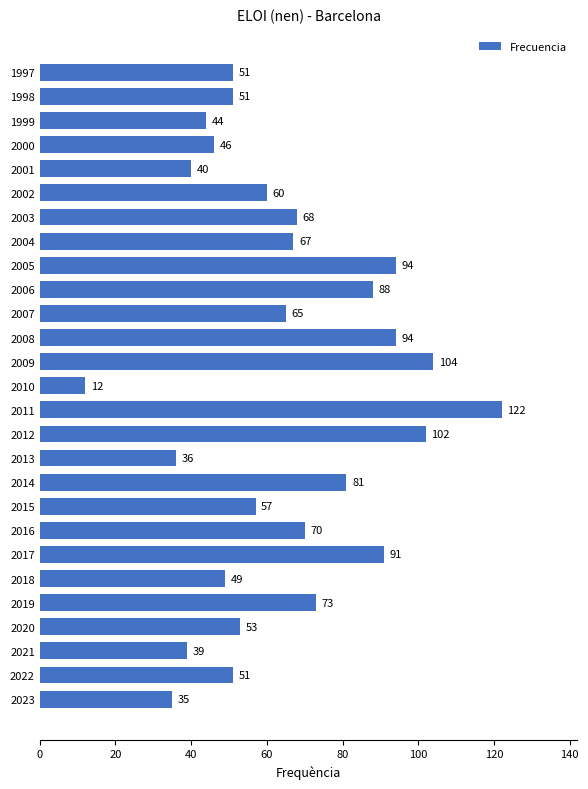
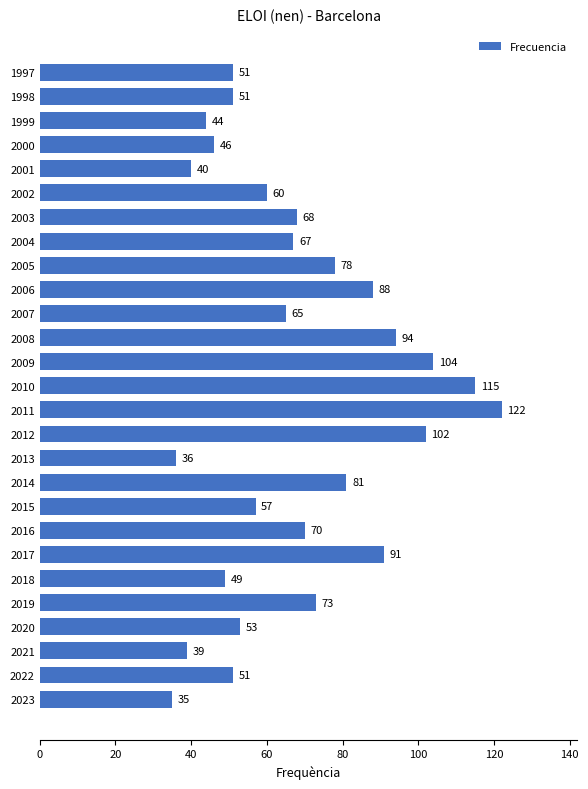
  {
    "1997": 51,
    "1998": 51,
    "1999": 44,
    "2000": 46,
    "2001": 40,
    "2002": 60,
    "2003": 68,
    "2004": 67,
-   "2005": 94,
+   "2005": 78,
    "2006": 88,
    "2007": 65,
    "2008": 94,
    "2009": 104,
-   "2010": 12,
+   "2010": 115,
    "2011": 122,
    "2012": 102,
    "2013": 36,
    "2014": 81,
    "2015": 57,
    "2016": 70,
    "2017": 91,
    "2018": 49,
    "2019": 73,
    "2020": 53,
    "2021": 39,
    "2022": 51,
    "2023": 35
  }
